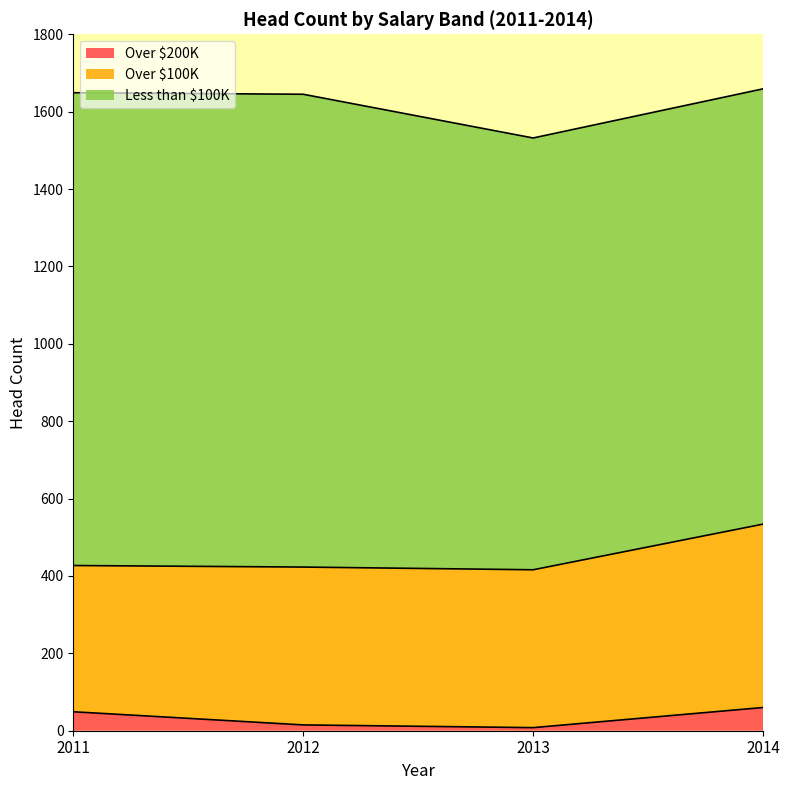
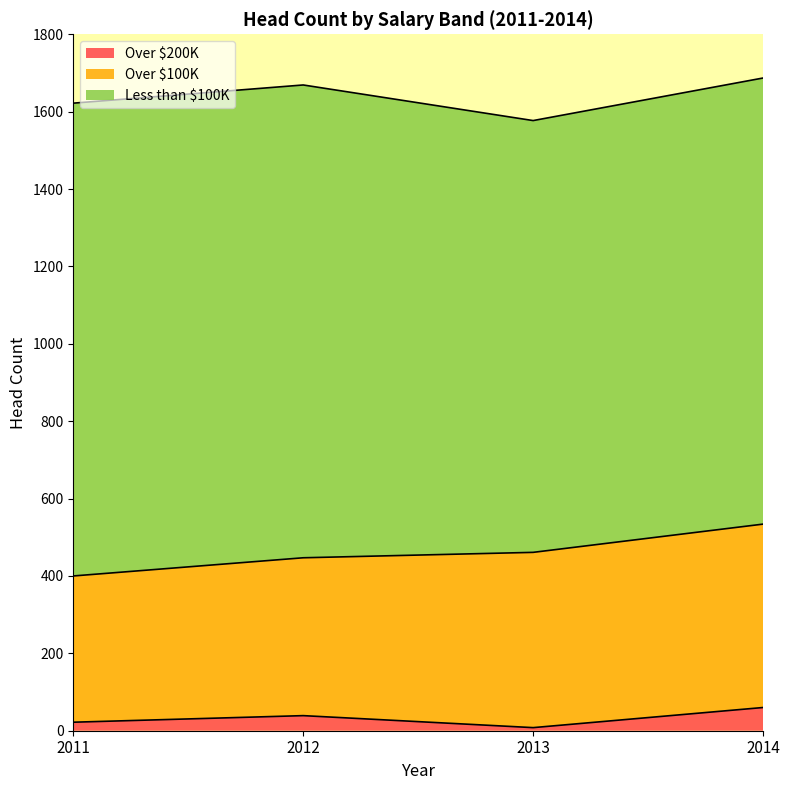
  {
    "Over $200K": {
-     "2011": 50,
-     "2012": 20,
+     "2011": 20,
+     "2012": 40,
      "2013": 10,
      "2014": 60
    },
    "Over $100K": {
      "2011": 380,
      "2012": 410,
-     "2013": 410,
+     "2013": 450,
      "2014": 470
    },
    "Less than $100K": {
      "2011": 1220,
      "2012": 1220,
      "2013": 1120,
-     "2014": 1130
+     "2014": 1150
    }
  }
